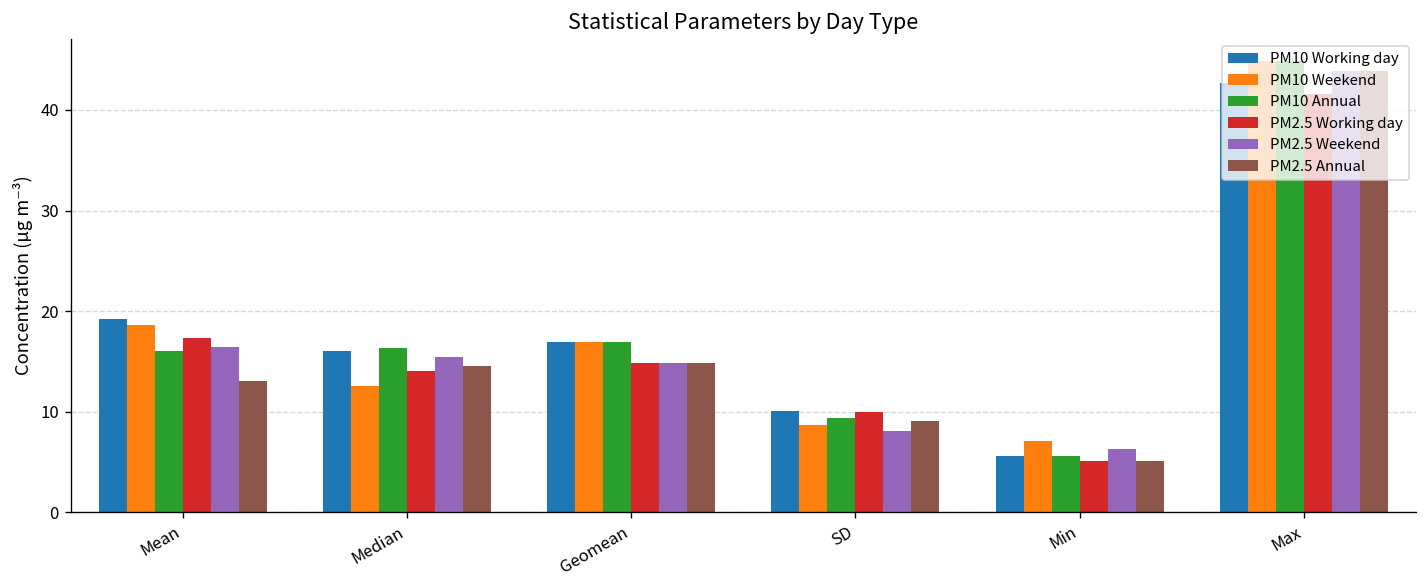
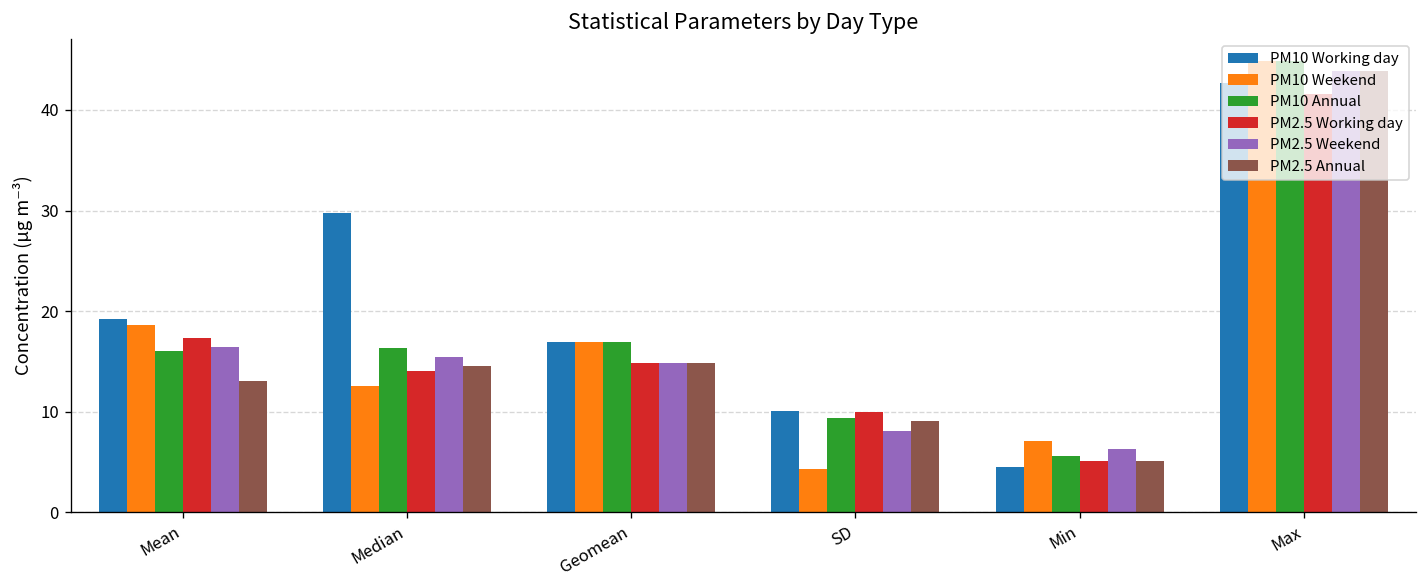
  {
    "PM10 Working day": {
      "Mean": 19,
-     "Median": 16,
+     "Median": 30,
      "Geomean": 17,
      "SD": 10,
-     "Min": 6
+     "Min": 4
    },
    "PM10 Weekend": {
      "Mean": 19,
      "Median": 13,
      "Geomean": 17,
-     "SD": 9,
+     "SD": 4,
      "Min": 7
    },
    "PM10 Annual": {
      "Mean": 16,
      "Median": 16,
      "Geomean": 17,
      "SD": 9,
      "Min": 6
    },
    "PM2.5 Working day": {
      "Mean": 17,
      "Median": 14,
      "Geomean": 15,
      "SD": 10,
      "Min": 5
    },
    "PM2.5 Weekend": {
      "Mean": 16,
      "Median": 15,
      "Geomean": 15,
      "SD": 8,
      "Min": 6
    },
    "PM2.5 Annual": {
      "Mean": 13,
      "Median": 15,
      "Geomean": 15,
      "SD": 9,
      "Min": 5
    }
  }
